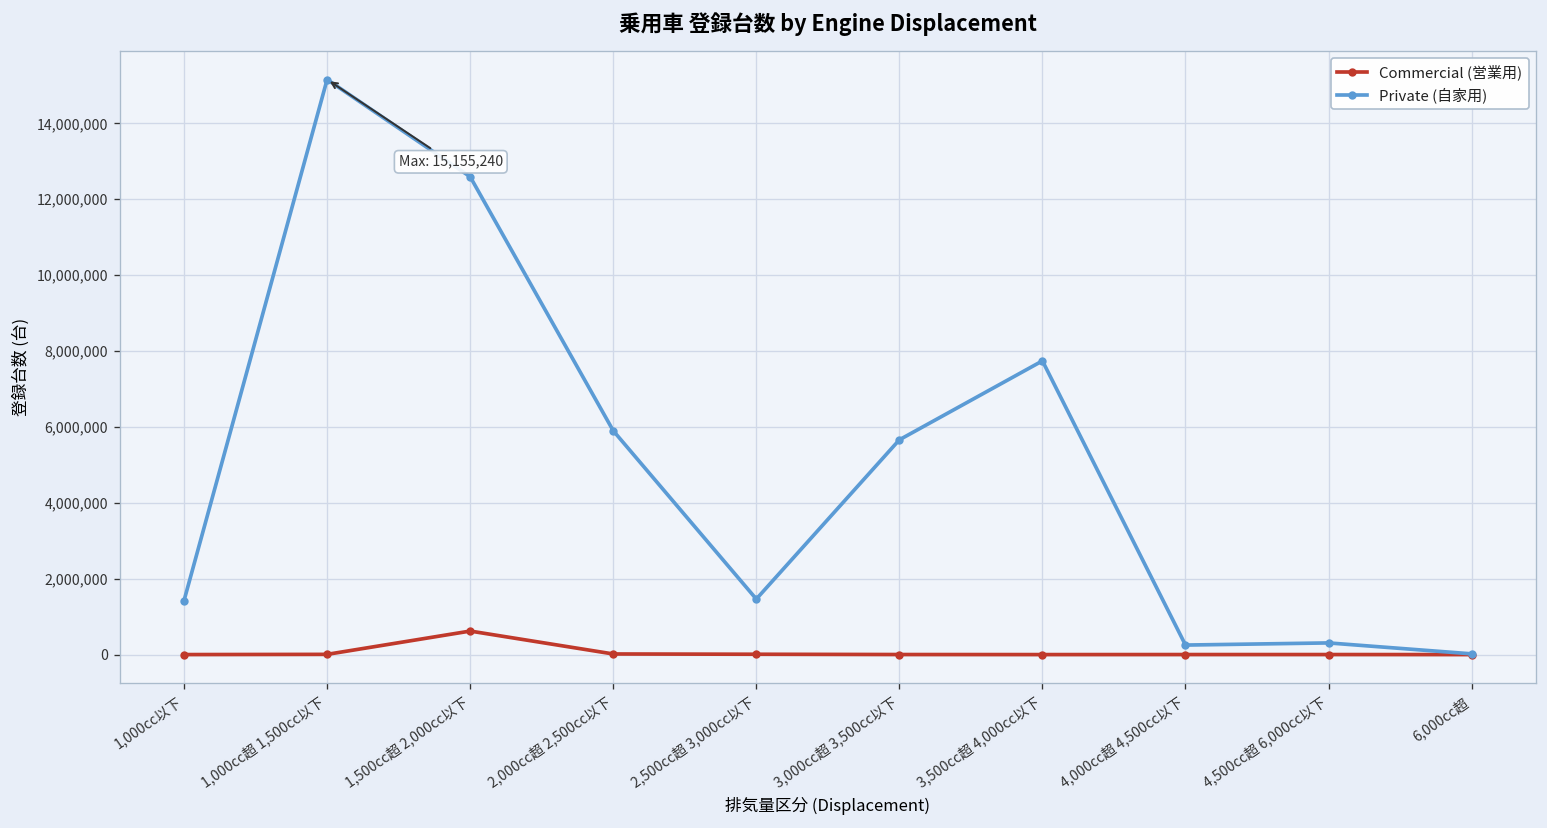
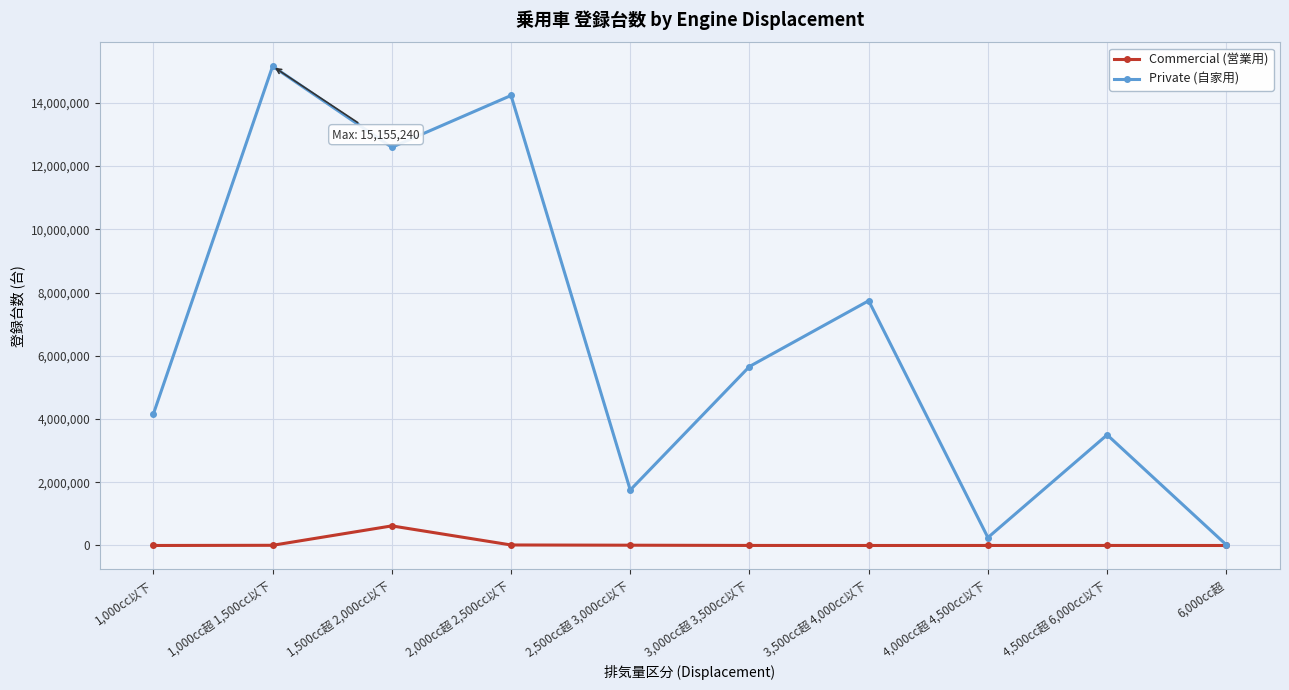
  {
    "Commercial (営業用)": {
      "1,000cc以下": "0",
      "1,000cc超 1,500cc以下": "0",
      "1,500cc超 2,000cc以下": "600,000",
      "2,000cc超 2,500cc以下": "0",
      "2,500cc超 3,000cc以下": "0",
      "3,000cc超 3,500cc以下": "0",
      "3,500cc超 4,000cc以下": "0",
      "4,000cc超 4,500cc以下": "0",
      "4,500cc超 6,000cc以下": "0"
    },
    "Private (自家用)": {
-     "1,000cc以下": "1,400,000",
+     "1,000cc以下": "4,200,000",
      "1,500cc超 2,000cc以下": "12,600,000",
-     "2,000cc超 2,500cc以下": "5,900,000",
-     "2,500cc超 3,000cc以下": "1,500,000",
+     "2,000cc超 2,500cc以下": "14,200,000",
+     "2,500cc超 3,000cc以下": "1,800,000",
      "3,000cc超 3,500cc以下": "5,700,000",
      "3,500cc超 4,000cc以下": "7,700,000",
      "4,000cc超 4,500cc以下": "300,000",
-     "4,500cc超 6,000cc以下": "300,000"
+     "4,500cc超 6,000cc以下": "3,500,000"
    }
  }
